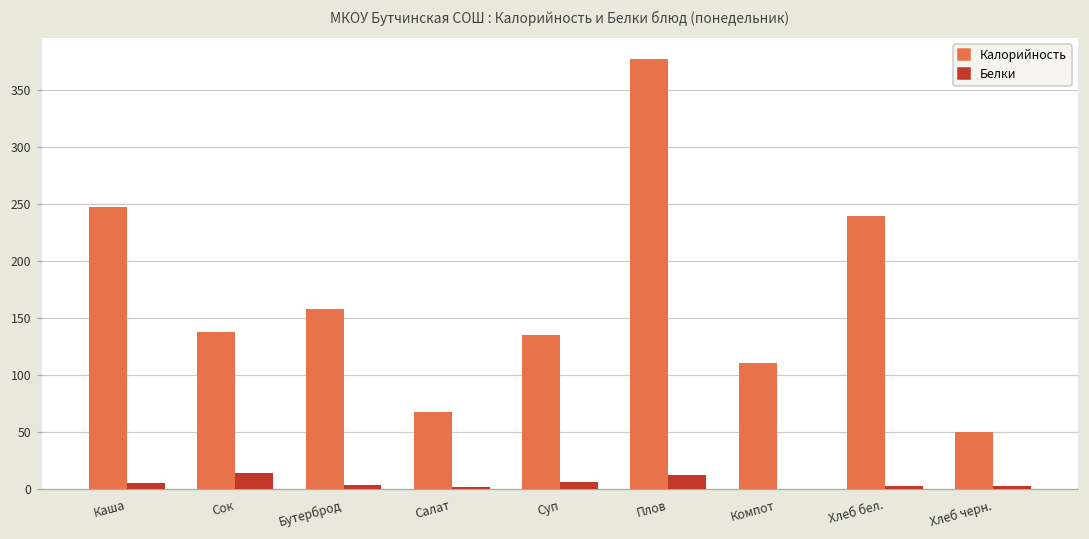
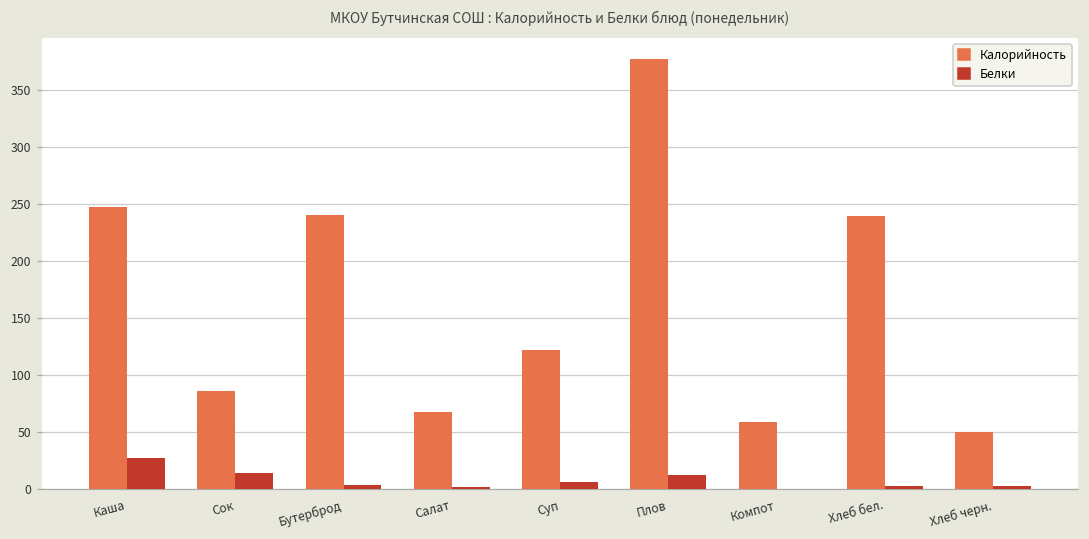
  {
    "Калорийность": {
      "Каша": 248,
-     "Сок": 137,
-     "Бутерброд": 158,
+     "Сок": 86,
+     "Бутерброд": 240,
      "Салат": 67,
-     "Суп": 135,
+     "Суп": 122,
      "Плов": 377,
-     "Компот": 110,
+     "Компот": 59,
      "Хлеб бел.": 239,
      "Хлеб черн.": 50
    },
    "Белки": {
-     "Каша": 5,
+     "Каша": 27,
      "Сок": 14,
      "Бутерброд": 3,
      "Суп": 5,
      "Плов": 12,
      "Хлеб бел.": 3
    }
  }
